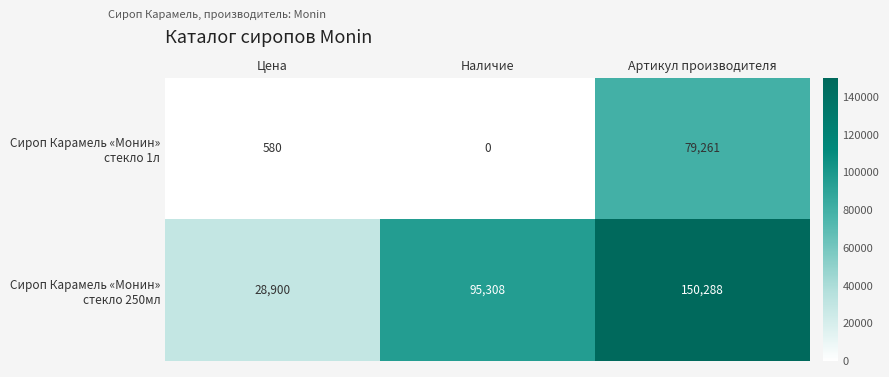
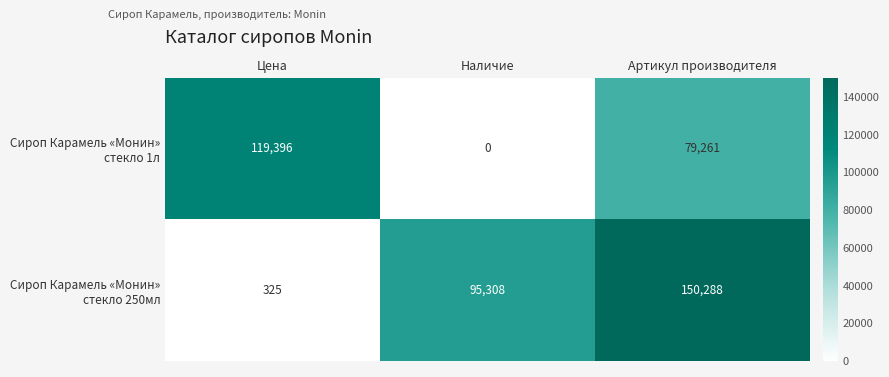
  {
    "Сироп Карамель «Монин» стекло 1л": {
-     "Цена": "580",
+     "Цена": "119,396",
      "Наличие": "0",
      "Артикул производителя": "79,261"
    },
    "Сироп Карамель «Монин» стекло 250мл": {
-     "Цена": "28,900",
+     "Цена": "325",
      "Наличие": "95,308",
      "Артикул производителя": "150,288"
    }
  }
